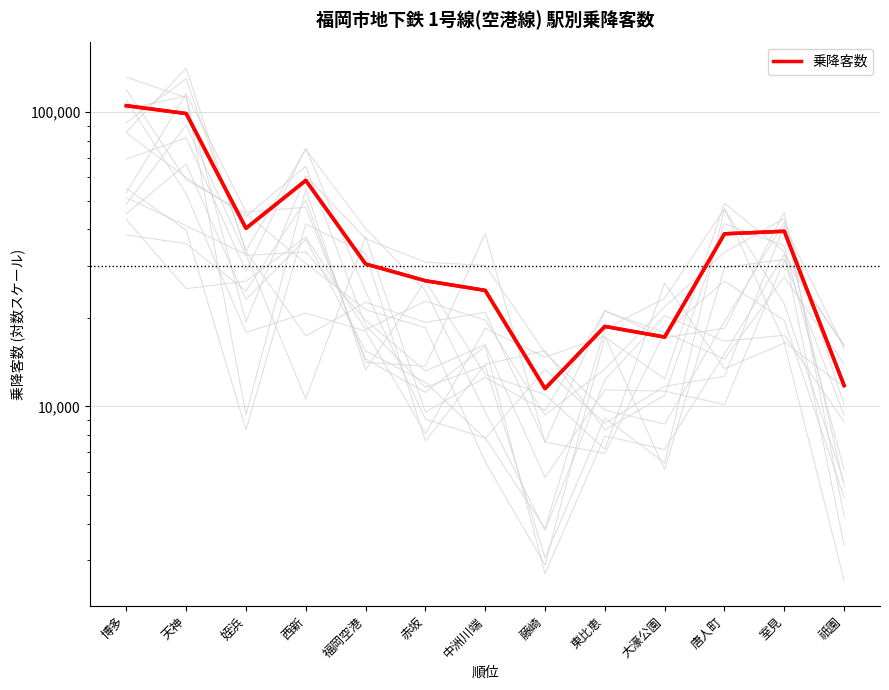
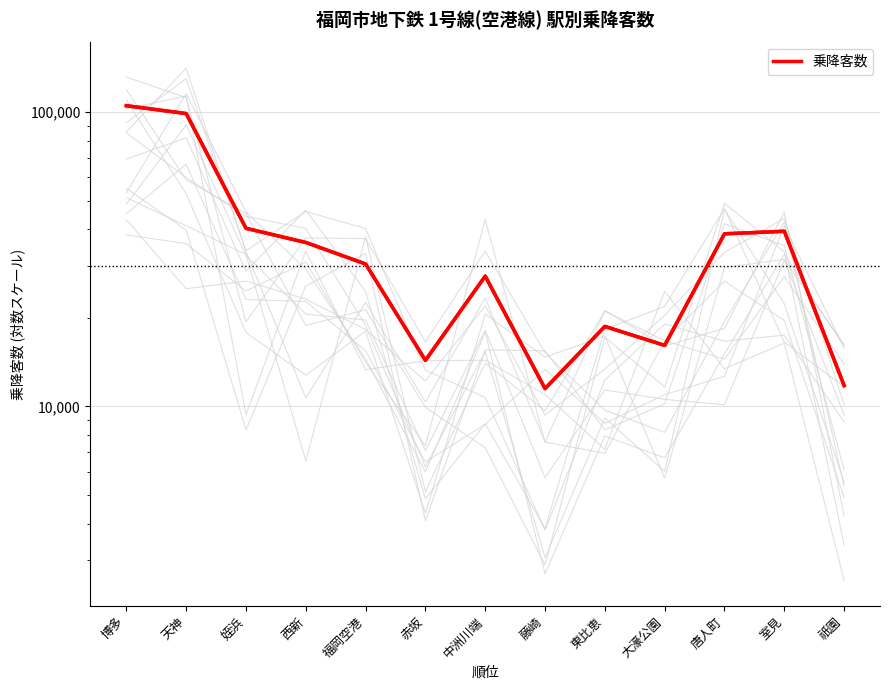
  {
    "乗降客数": {
      "博多": "105,000",
      "天神": "99,000",
      "姪浜": "40,000",
-     "西新": "59,000",
+     "西新": "36,000",
      "福岡空港": "30,000",
-     "赤坂": "27,000",
-     "中洲川端": "25,000",
+     "赤坂": "14,000",
+     "中洲川端": "28,000",
      "藤崎": "11,500",
      "東比恵": "19,000",
-     "大濠公園": "17,000",
+     "大濠公園": "16,000",
      "唐人町": "39,000",
      "室見": "39,000"
    }
  }
